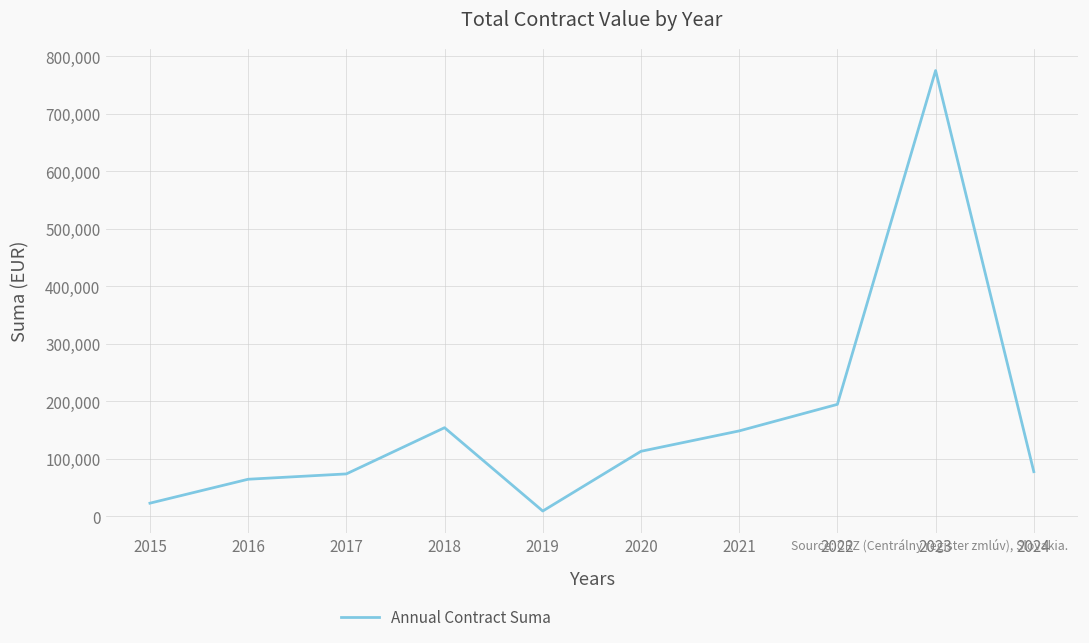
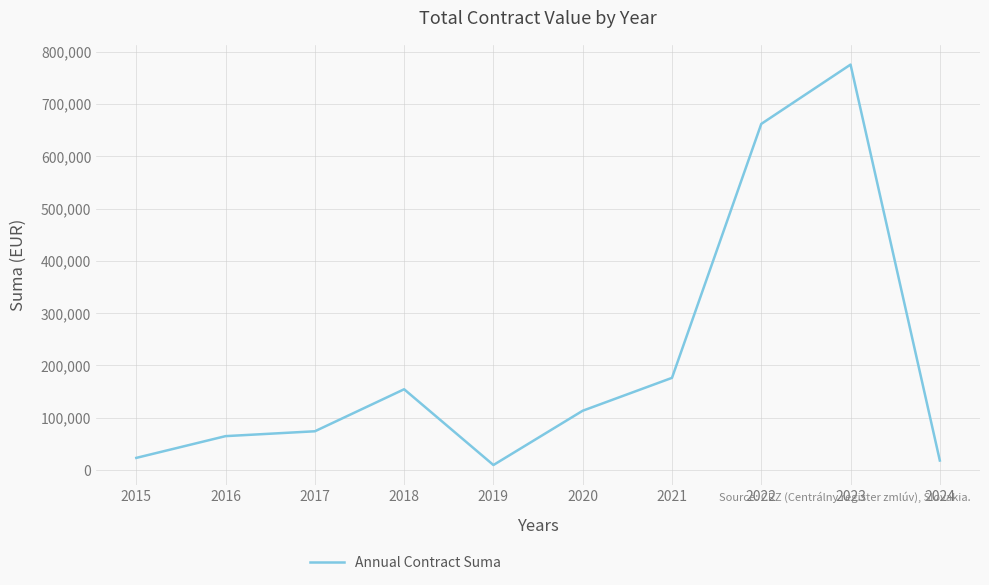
  {
    "2015": "20,000",
    "2016": "60,000",
    "2017": "70,000",
    "2018": "150,000",
    "2019": "10,000",
    "2020": "110,000",
-   "2021": "150,000",
-   "2022": "190,000",
+   "2021": "180,000",
+   "2022": "660,000",
    "2023": "780,000",
-   "2024": "80,000"
+   "2024": "20,000"
  }
